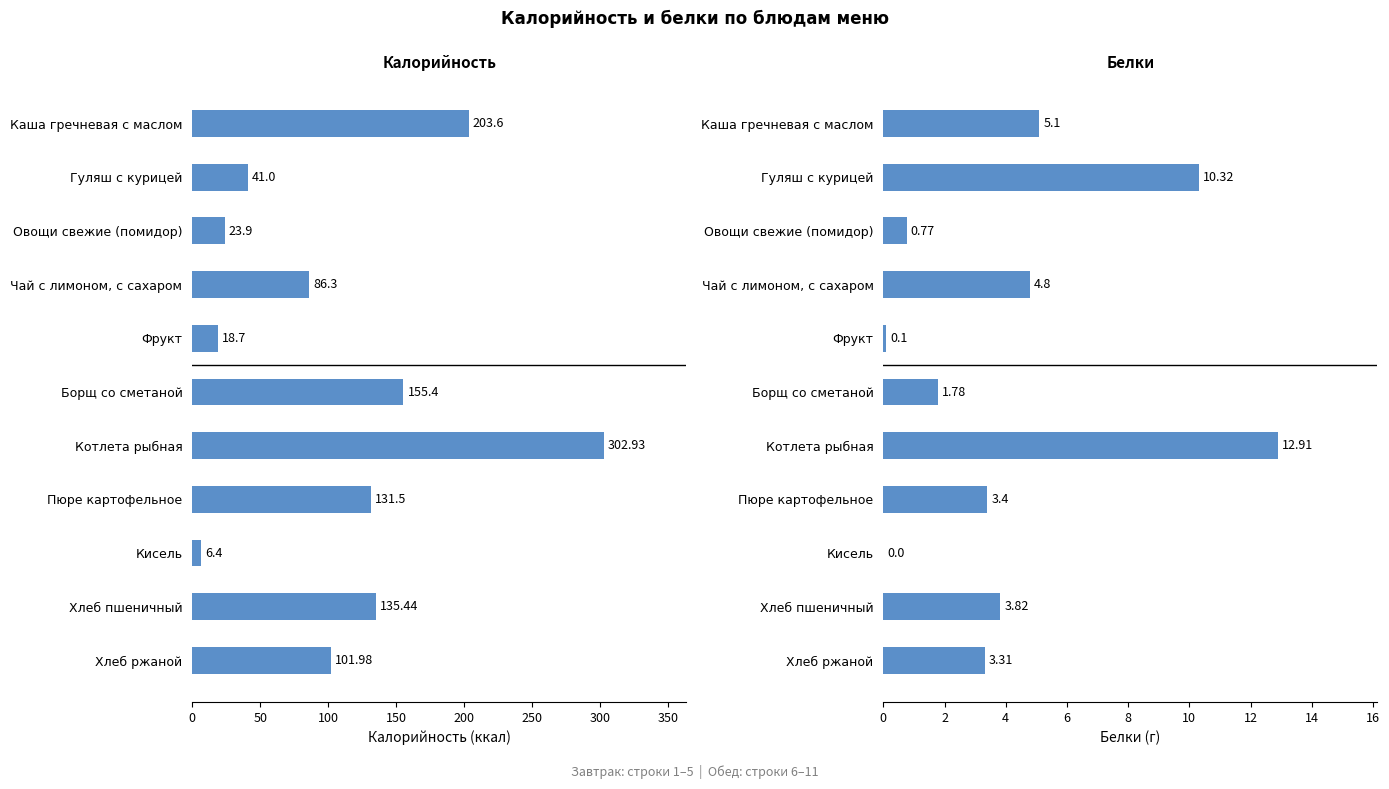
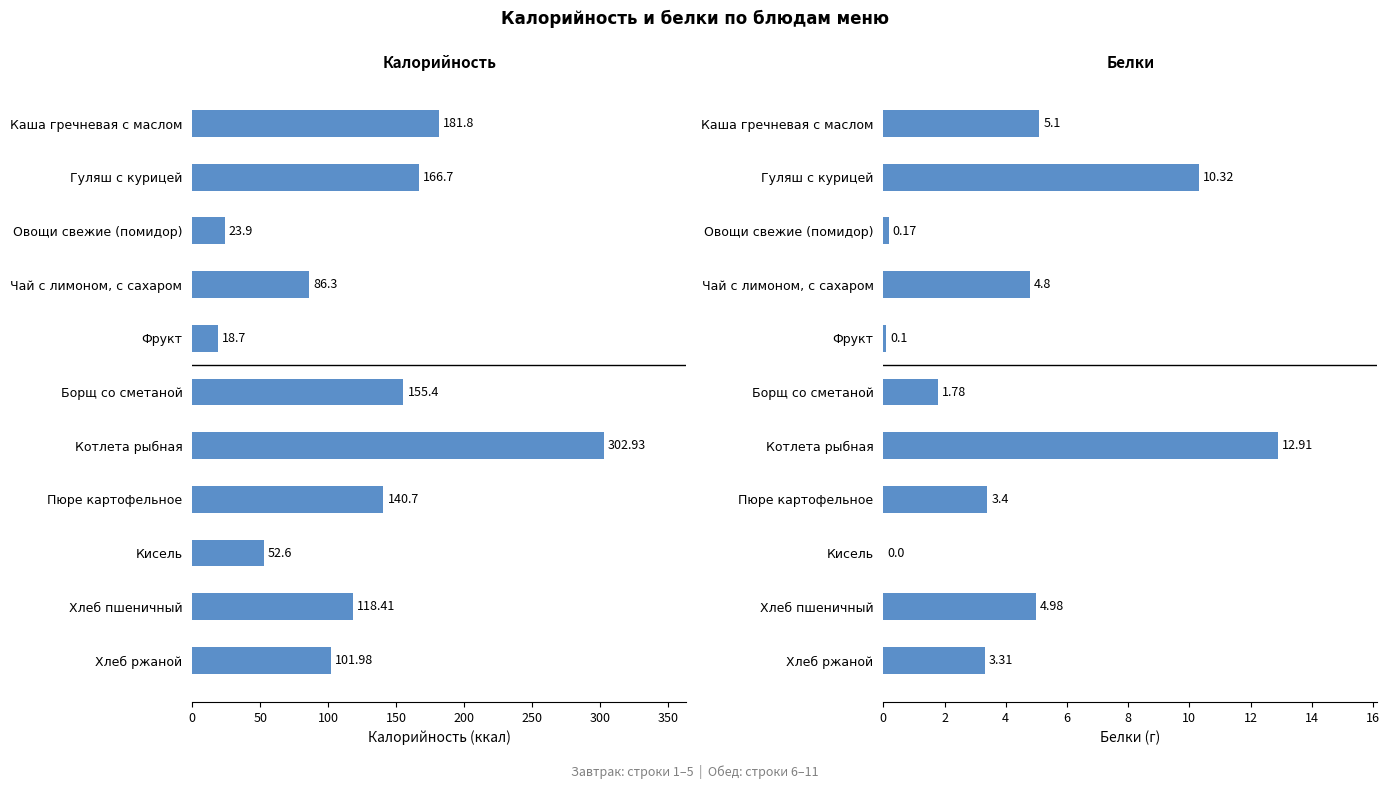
  {
    "Калорийность": {
-     "Каша гречневая с маслом": 203.6,
-     "Гуляш с курицей": 41.0,
+     "Каша гречневая с маслом": 181.8,
+     "Гуляш с курицей": 166.7,
      "Овощи свежие (помидор)": 23.9,
      "Чай с лимоном, с сахаром": 86.3,
      "Фрукт": 18.7,
      "Борщ со сметаной": 155.4,
      "Котлета рыбная": 302.93,
-     "Пюре картофельное": 131.5,
-     "Кисель": 6.4,
-     "Хлеб пшеничный": 135.44,
+     "Пюре картофельное": 140.7,
+     "Кисель": 52.6,
+     "Хлеб пшеничный": 118.41,
      "Хлеб ржаной": 101.98
    },
    "Белки": {
      "Каша гречневая с маслом": 5.1,
      "Гуляш с курицей": 10.32,
-     "Овощи свежие (помидор)": 0.77,
+     "Овощи свежие (помидор)": 0.17,
      "Чай с лимоном, с сахаром": 4.8,
      "Фрукт": 0.1,
      "Борщ со сметаной": 1.78,
      "Котлета рыбная": 12.91,
      "Пюре картофельное": 3.4,
      "Кисель": 0.0,
-     "Хлеб пшеничный": 3.82,
+     "Хлеб пшеничный": 4.98,
      "Хлеб ржаной": 3.31
    }
  }
